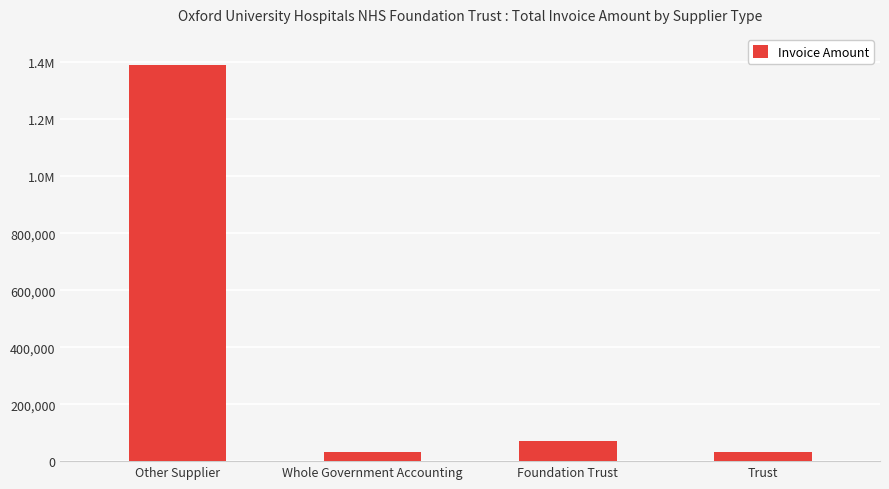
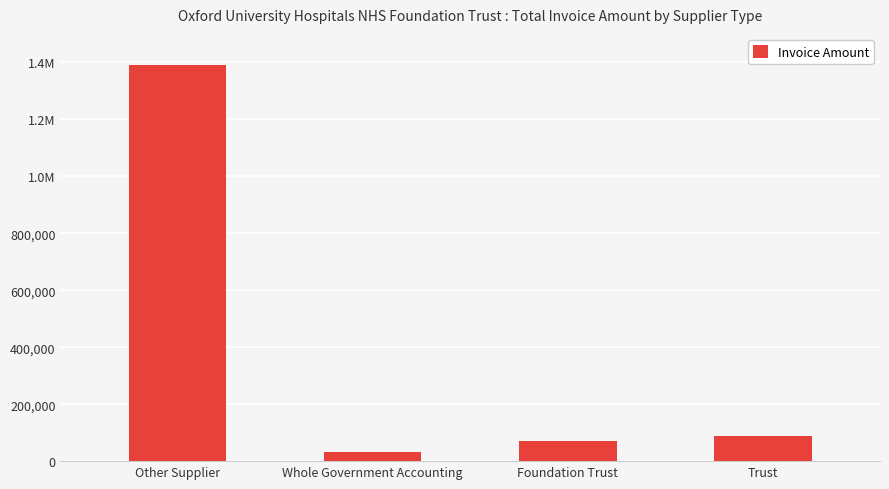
  {
    "Other Supplier": "1,390,000",
    "Whole Government Accounting": "30,000",
    "Foundation Trust": "70,000",
-   "Trust": "30,000"
+   "Trust": "90,000"
  }
